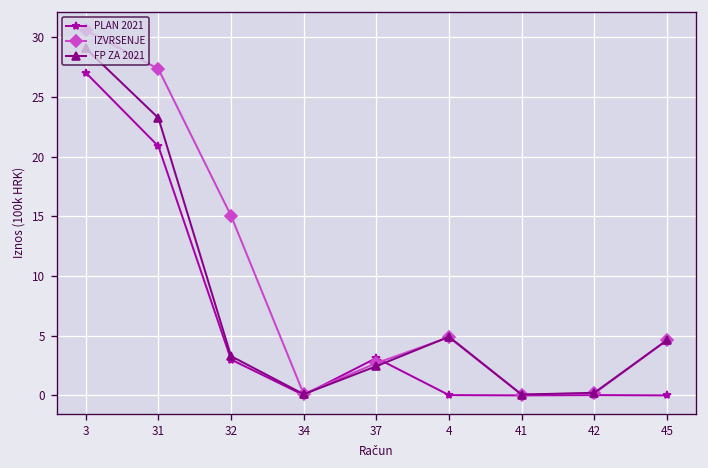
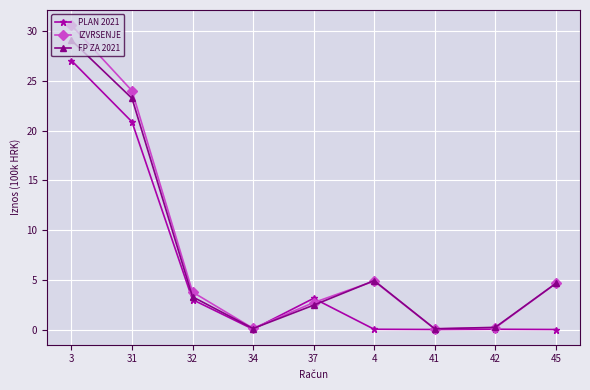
  {
    "IZVRSENJE": {
-     "31": 27,
-     "32": 15,
+     "31": 24,
+     "32": 4,
      "37": 3
    }
  }
